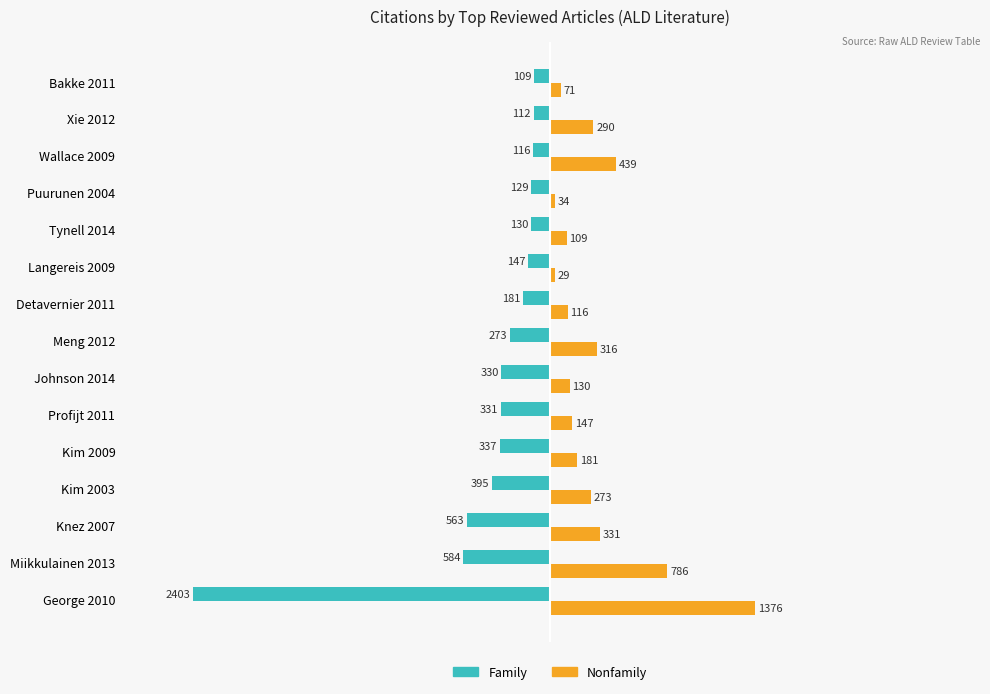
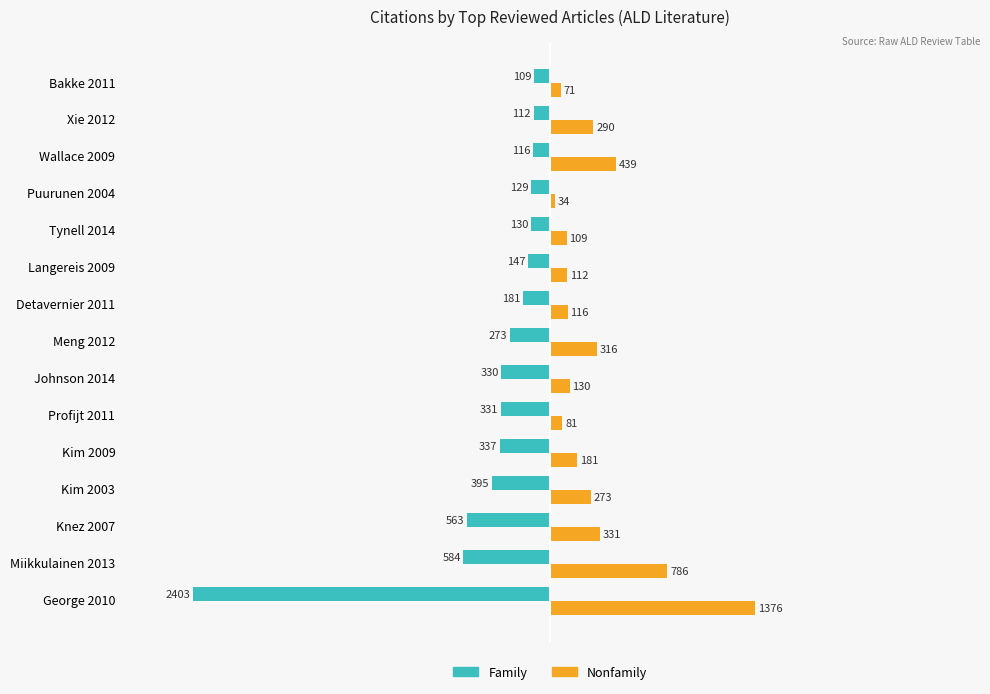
  {
    "Nonfamily": {
      "Bakke 2011": 71,
      "Xie 2012": 290,
      "Wallace 2009": 439,
      "Puurunen 2004": 34,
      "Tynell 2014": 109,
-     "Langereis 2009": 29,
+     "Langereis 2009": 112,
      "Detavernier 2011": 116,
      "Meng 2012": 316,
      "Johnson 2014": 130,
-     "Profijt 2011": 147,
+     "Profijt 2011": 81,
      "Kim 2009": 181,
      "Kim 2003": 273,
      "Knez 2007": 331,
      "Miikkulainen 2013": 786,
      "George 2010": 1376
    }
  }
